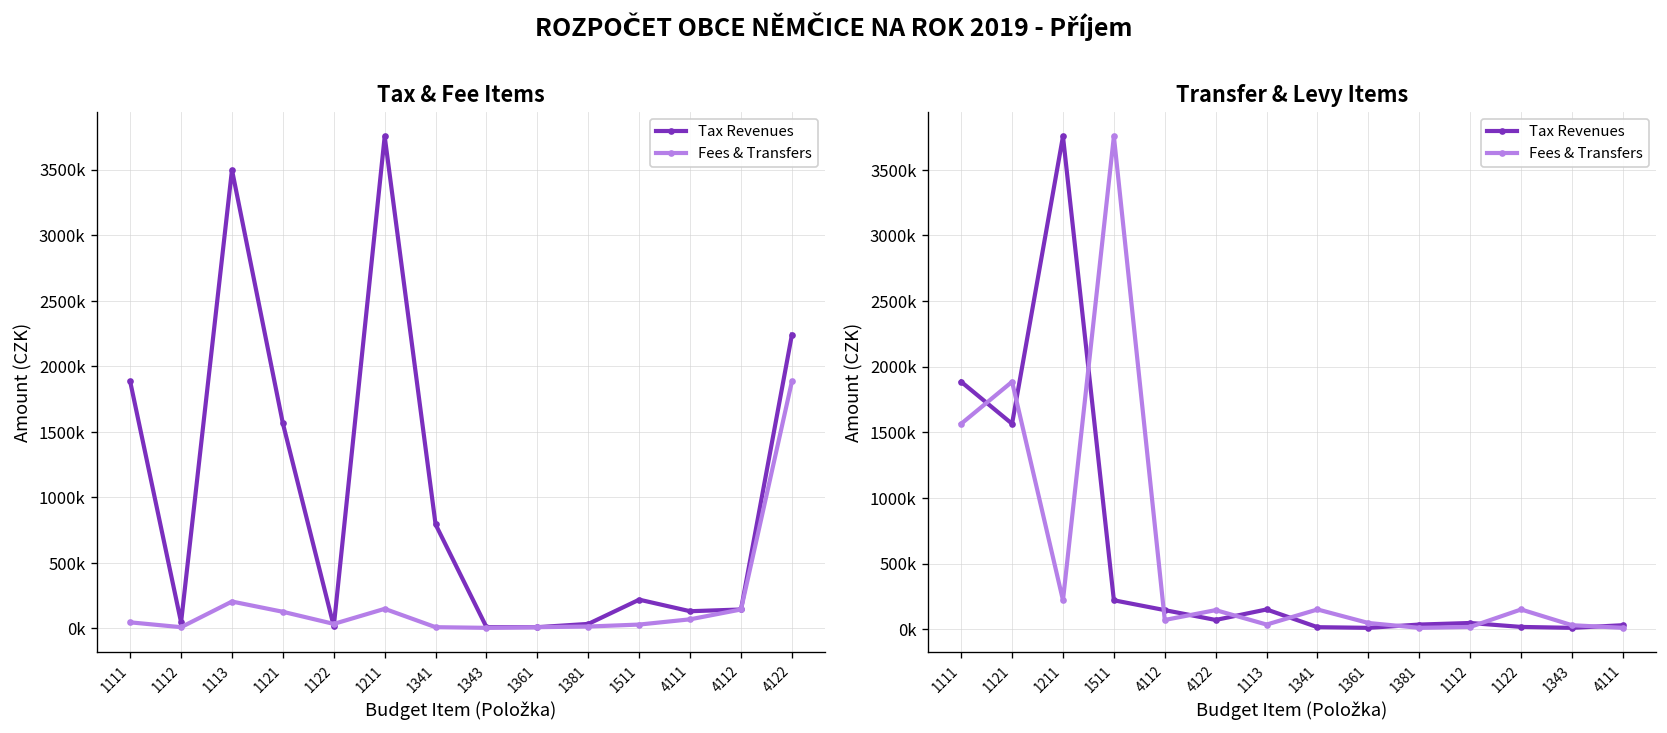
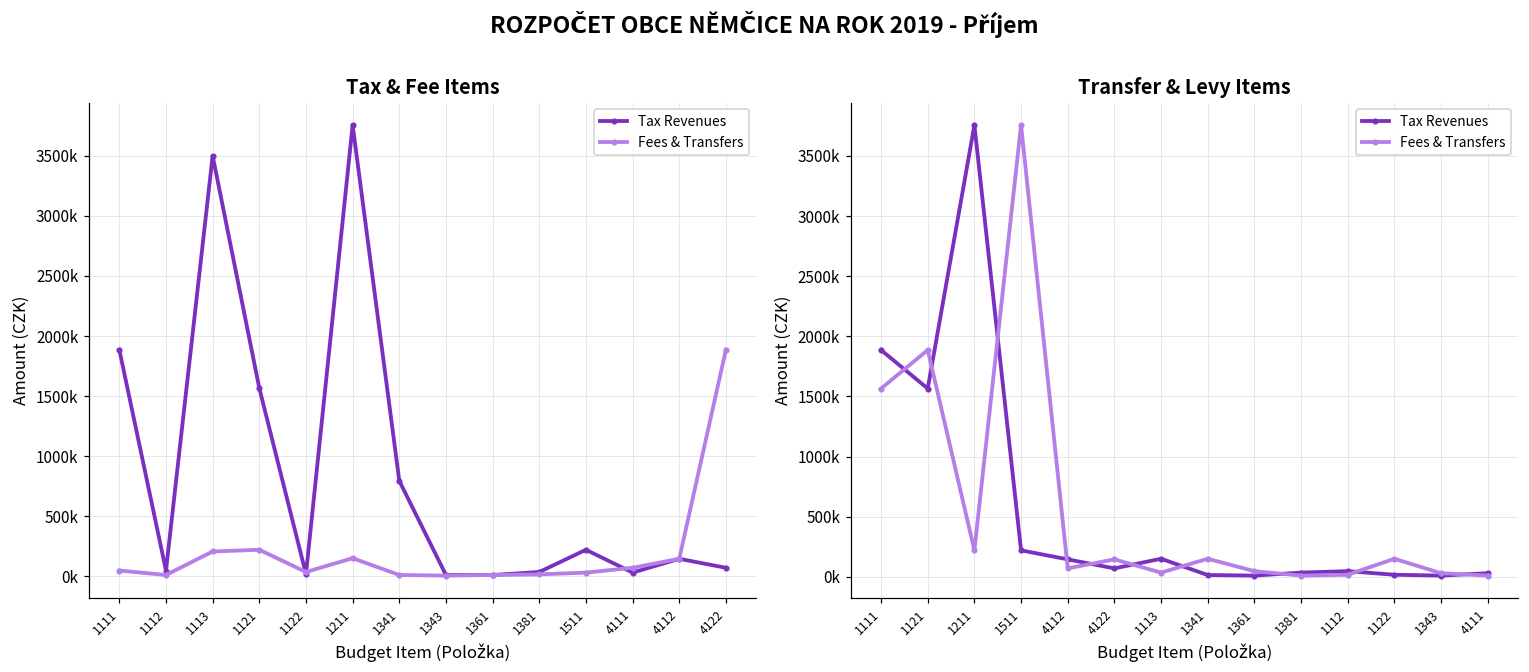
  {
    "Tax & Fee Items": {
      "Tax Revenues": {
        "1111": 1890000,
        "1112": 50000,
        "1113": 3500000,
        "1121": 1570000,
        "1211": 3760000,
        "1341": 790000,
        "1511": 220000,
-       "4111": 130000,
-       "4122": 2240000
+       "4111": 30000,
+       "4122": 70000
      },
      "Fees & Transfers": {
        "1111": 50000,
        "1112": 10000,
        "1113": 210000,
-       "1121": 130000,
+       "1121": 220000,
        "1211": 150000,
        "1341": 10000,
        "1511": 30000,
        "4111": 70000,
        "4122": 1890000
      }
    },
    "Transfer & Levy Items": {
      "Tax Revenues": {
        "1111": 1890000,
        "1121": 1570000,
        "1211": 3760000,
        "1511": 220000,
        "4112": 150000,
        "4122": 70000,
        "1113": 150000,
        "1341": 20000,
        "1361": 10000,
        "1381": 40000,
        "1112": 50000,
        "1122": 20000
      },
      "Fees & Transfers": {
        "1111": 1570000,
        "1121": 1890000,
        "1211": 220000,
        "1511": 3760000,
        "4112": 70000,
        "4122": 150000,
        "1113": 40000,
        "1341": 150000,
        "1361": 50000,
        "1381": 10000,
        "1112": 20000,
        "1122": 150000
      }
    }
  }
